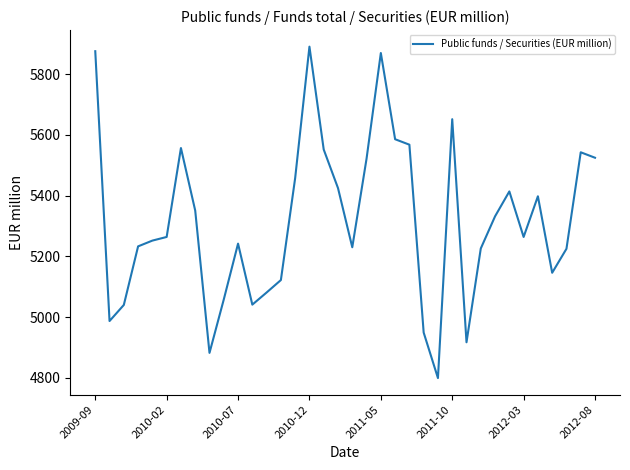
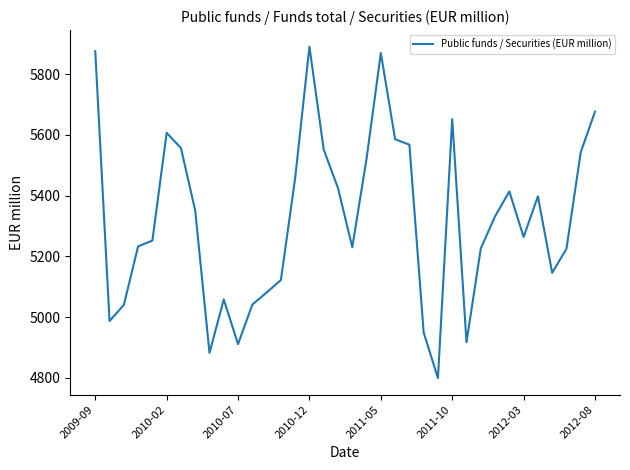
  {
    "2009-09": 5880,
-   "2010-02": 5260,
-   "2010-07": 5240,
+   "2010-02": 5610,
+   "2010-07": 4910,
    "2010-12": 5890,
    "2011-05": 5870,
    "2011-10": 5650,
    "2012-03": 5260,
-   "2012-08": 5530
+   "2012-08": 5680
  }
